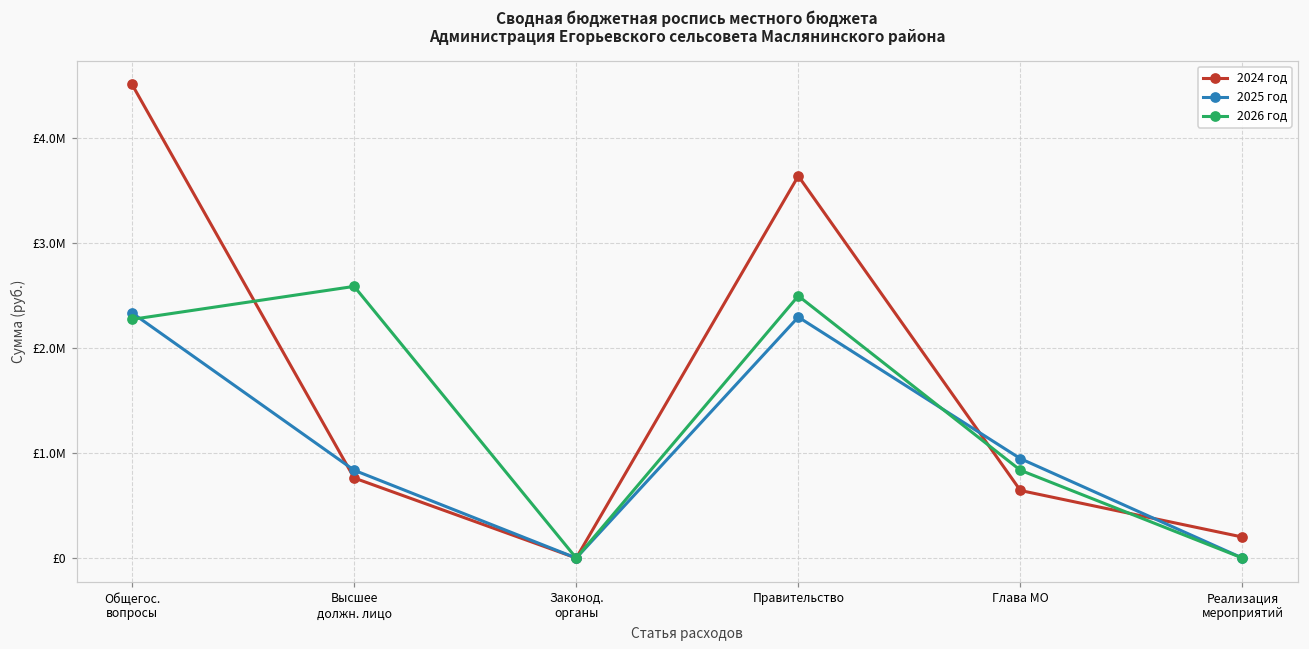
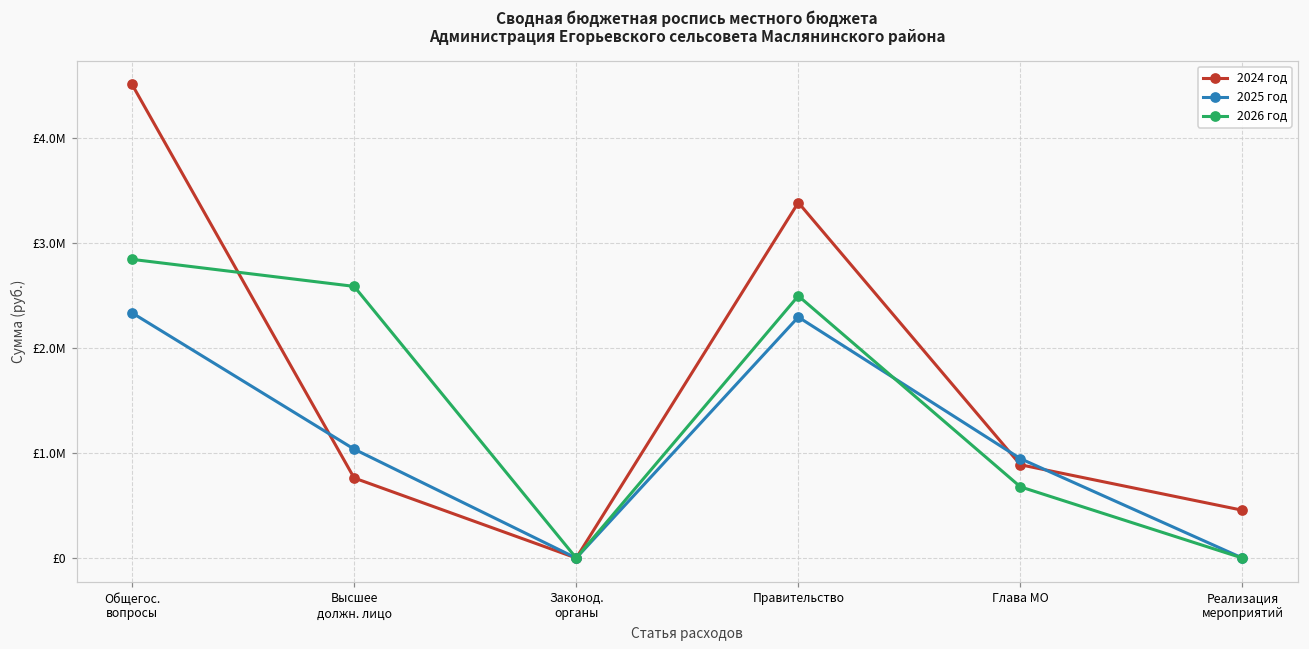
  {
    "2024 год": {
      "Общегос. вопросы": "£4500000",
      "Высшее должн. лицо": "£800000",
-     "Правительство": "£3600000",
-     "Глава МО": "£600000",
-     "Реализация мероприятий": "£200000"
+     "Правительство": "£3400000",
+     "Глава МО": "£900000",
+     "Реализация мероприятий": "£500000"
    },
    "2025 год": {
      "Общегос. вопросы": "£2300000",
-     "Высшее должн. лицо": "£800000",
+     "Высшее должн. лицо": "£1000000",
      "Правительство": "£2300000",
      "Глава МО": "£900000"
    },
    "2026 год": {
-     "Общегос. вопросы": "£2300000",
+     "Общегос. вопросы": "£2800000",
      "Высшее должн. лицо": "£2600000",
      "Правительство": "£2500000",
-     "Глава МО": "£800000"
+     "Глава МО": "£700000"
    }
  }
